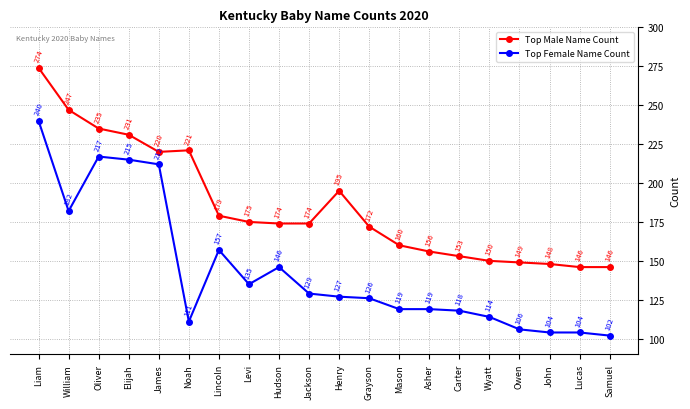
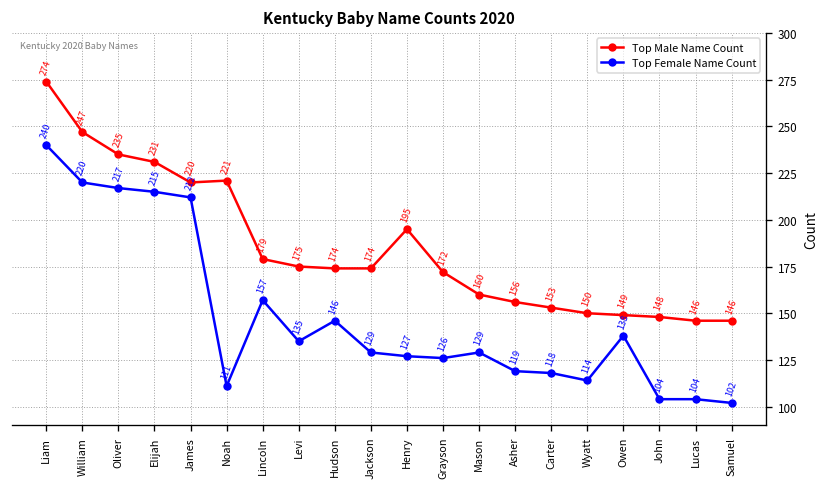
  {
    "Top Male Name Count": {
      "Liam": 274,
      "William": 247,
      "Oliver": 235,
      "Elijah": 231,
      "James": 220,
      "Noah": 221,
      "Lincoln": 179,
      "Levi": 175,
      "Hudson": 174,
      "Jackson": 174,
      "Henry": 195,
      "Grayson": 172,
      "Mason": 160,
      "Asher": 156,
      "Carter": 153,
      "Wyatt": 150,
      "Owen": 149,
      "John": 148,
      "Lucas": 146,
      "Samuel": 146
    },
    "Top Female Name Count": {
      "Liam": 240,
-     "William": 182,
+     "William": 220,
      "Oliver": 217,
      "Elijah": 215,
      "Noah": 111,
      "Lincoln": 157,
      "Levi": 135,
      "Hudson": 146,
      "Jackson": 129,
      "Henry": 127,
      "Grayson": 126,
-     "Mason": 119,
+     "Mason": 129,
      "Asher": 119,
      "Carter": 118,
      "Wyatt": 114,
-     "Owen": 106,
+     "Owen": 138,
      "John": 104,
      "Lucas": 104,
      "Samuel": 102
    }
  }
